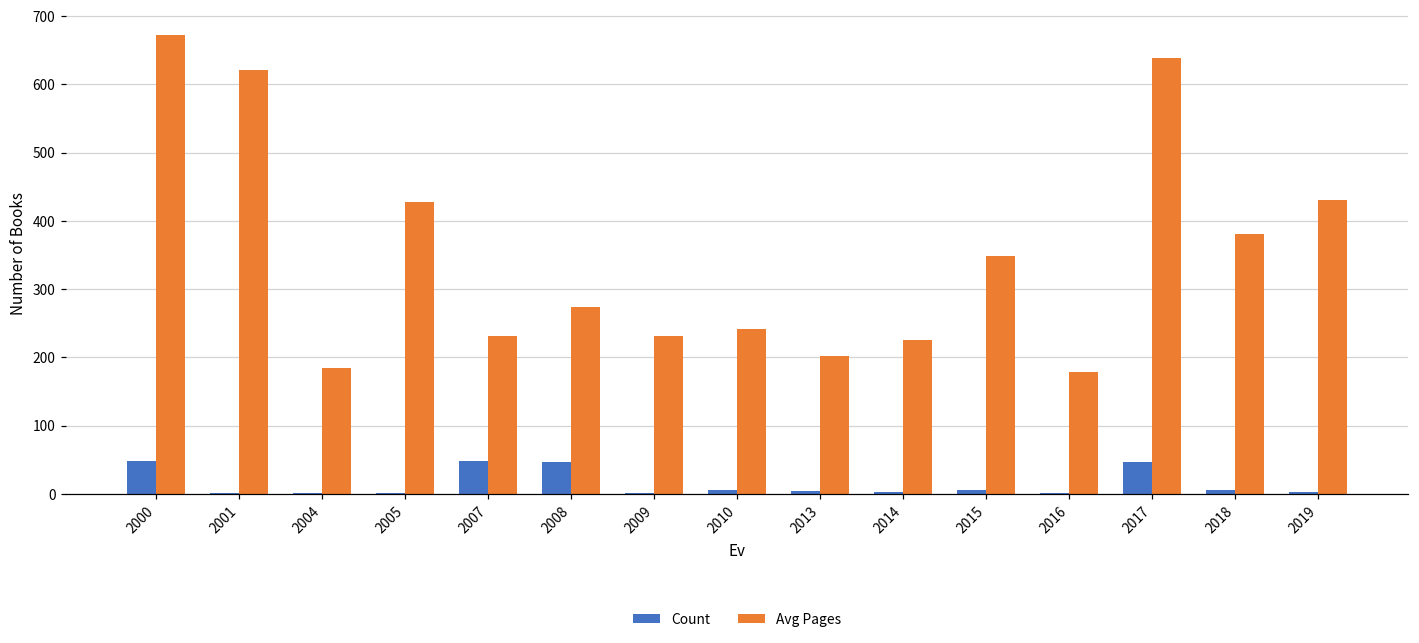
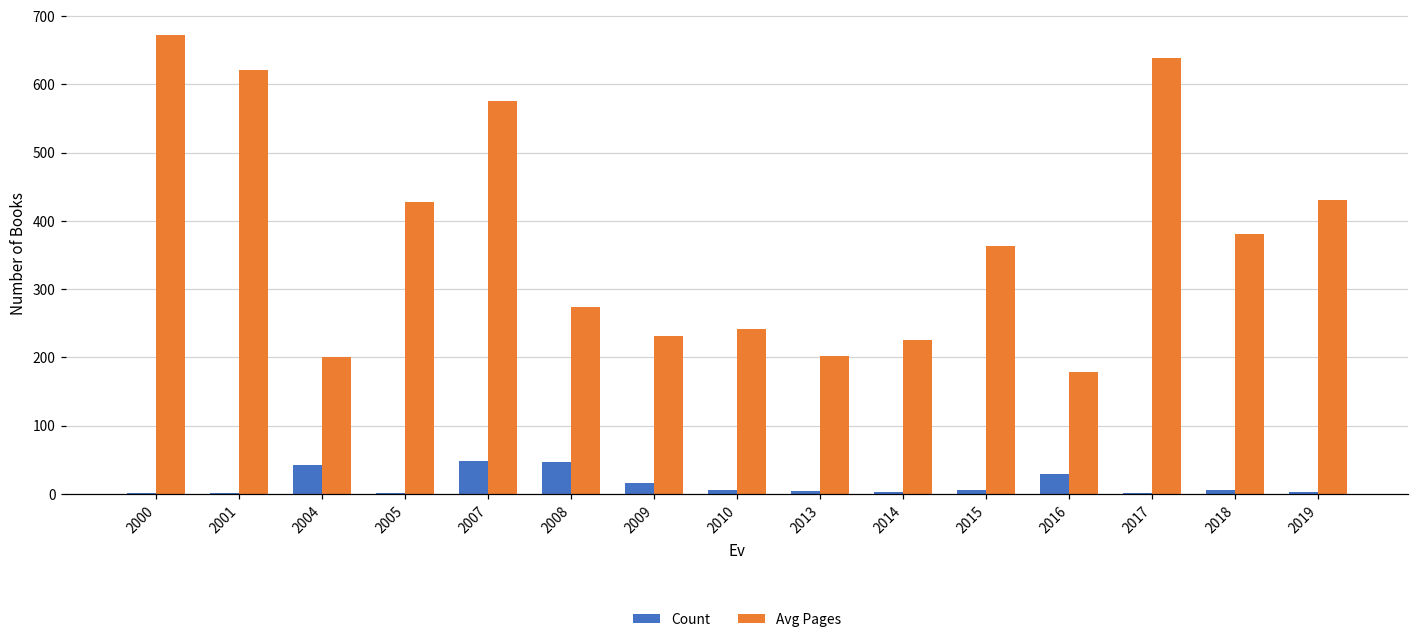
  {
    "Count": {
-     "2000": 50,
-     "2004": 0,
+     "2000": 0,
+     "2004": 40,
      "2007": 50,
      "2008": 50,
-     "2009": 0,
+     "2009": 20,
      "2010": 10,
      "2015": 10,
-     "2016": 0,
-     "2017": 50,
+     "2016": 30,
+     "2017": 0,
      "2018": 10
    },
    "Avg Pages": {
      "2000": 670,
      "2001": 620,
-     "2004": 180,
+     "2004": 200,
      "2005": 430,
-     "2007": 230,
+     "2007": 580,
      "2008": 270,
      "2009": 230,
      "2010": 240,
      "2013": 200,
      "2014": 230,
-     "2015": 350,
+     "2015": 360,
      "2016": 180,
      "2017": 640,
      "2018": 380,
      "2019": 430
    }
  }
